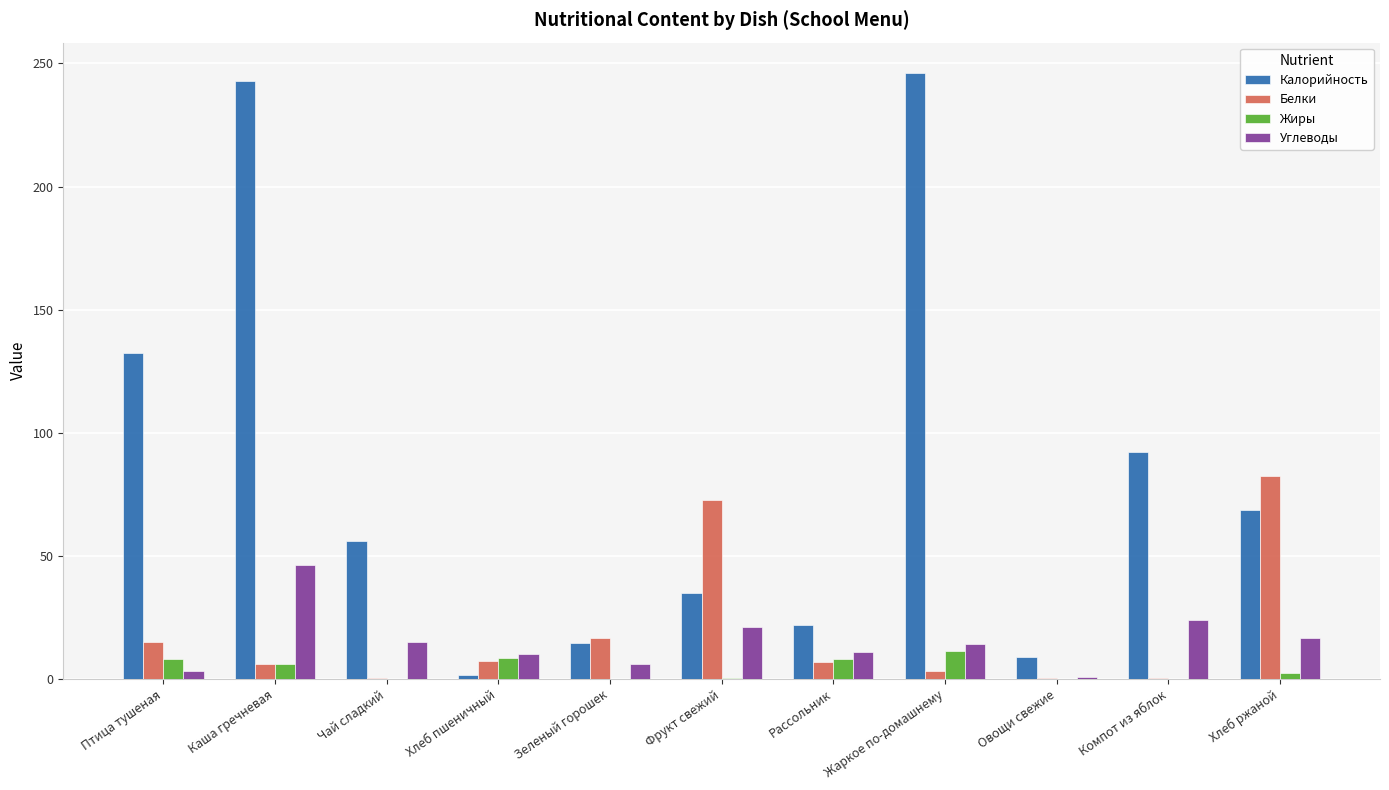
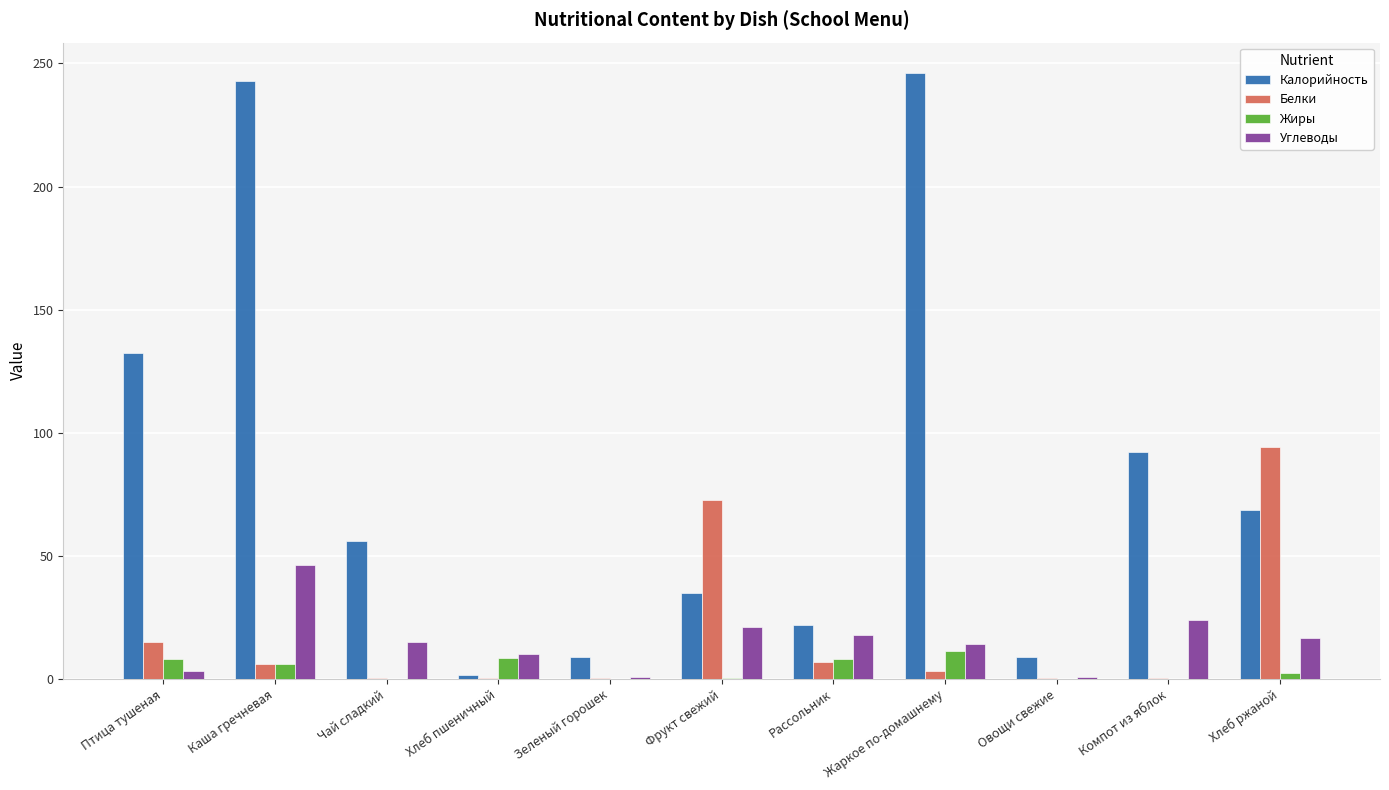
  {
    "Калорийность": {
      "Птица тушеная": 132,
      "Каша гречневая": 243,
      "Чай сладкий": 56,
      "Хлеб пшеничный": 2,
-     "Зеленый горошек": 15,
+     "Зеленый горошек": 9,
      "Фрукт свежий": 35,
      "Рассольник": 22,
      "Жаркое по-домашнему": 246,
      "Овощи свежие": 9,
      "Компот из яблок": 92,
      "Хлеб ржаной": 68
    },
    "Белки": {
      "Птица тушеная": 15,
      "Каша гречневая": 6,
-     "Хлеб пшеничный": 7,
-     "Зеленый горошек": 17,
+     "Хлеб пшеничный": 0,
+     "Зеленый горошек": 0,
      "Фрукт свежий": 73,
      "Рассольник": 7,
      "Жаркое по-домашнему": 3,
-     "Хлеб ржаной": 82
+     "Хлеб ржаной": 94
    },
    "Жиры": {
      "Птица тушеная": 8,
      "Каша гречневая": 6,
      "Чай сладкий": 0,
      "Хлеб пшеничный": 8,
      "Зеленый горошек": 0,
      "Рассольник": 8,
      "Жаркое по-домашнему": 11,
      "Овощи свежие": 0,
      "Компот из яблок": 0,
      "Хлеб ржаной": 2
    },
    "Углеводы": {
      "Птица тушеная": 3,
      "Каша гречневая": 46,
      "Чай сладкий": 15,
      "Хлеб пшеничный": 10,
-     "Зеленый горошек": 6,
+     "Зеленый горошек": 1,
      "Фрукт свежий": 21,
-     "Рассольник": 11,
+     "Рассольник": 18,
      "Жаркое по-домашнему": 14,
      "Компот из яблок": 24,
      "Хлеб ржаной": 16
    }
  }
